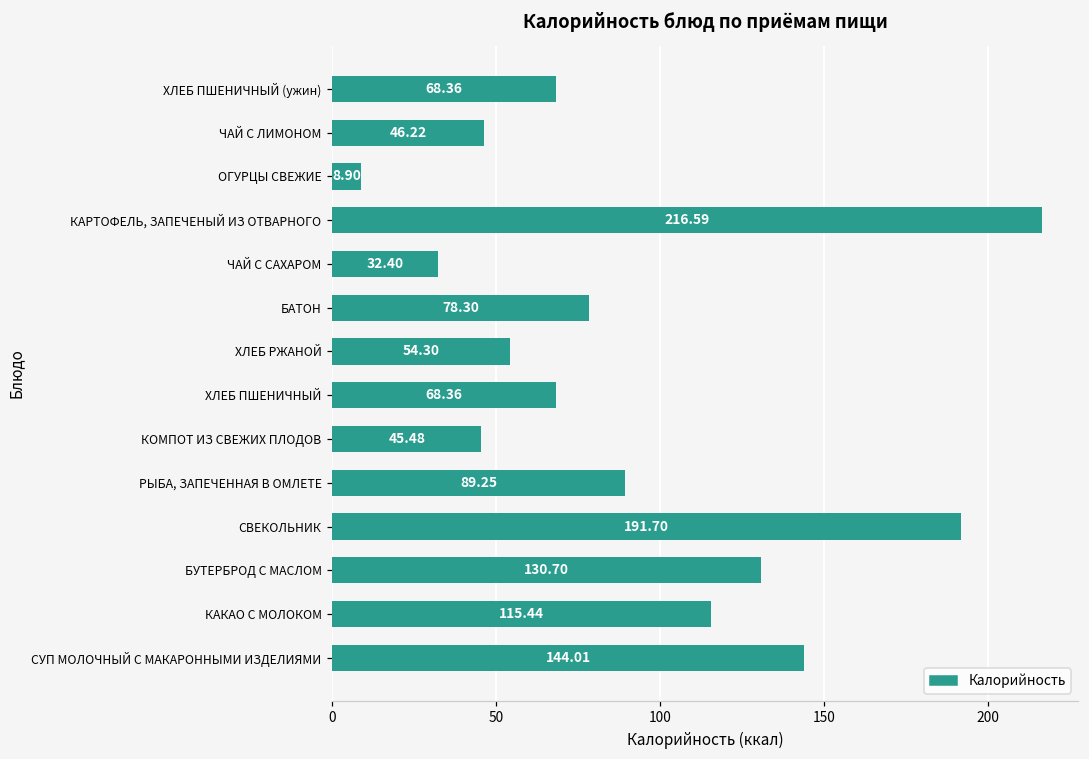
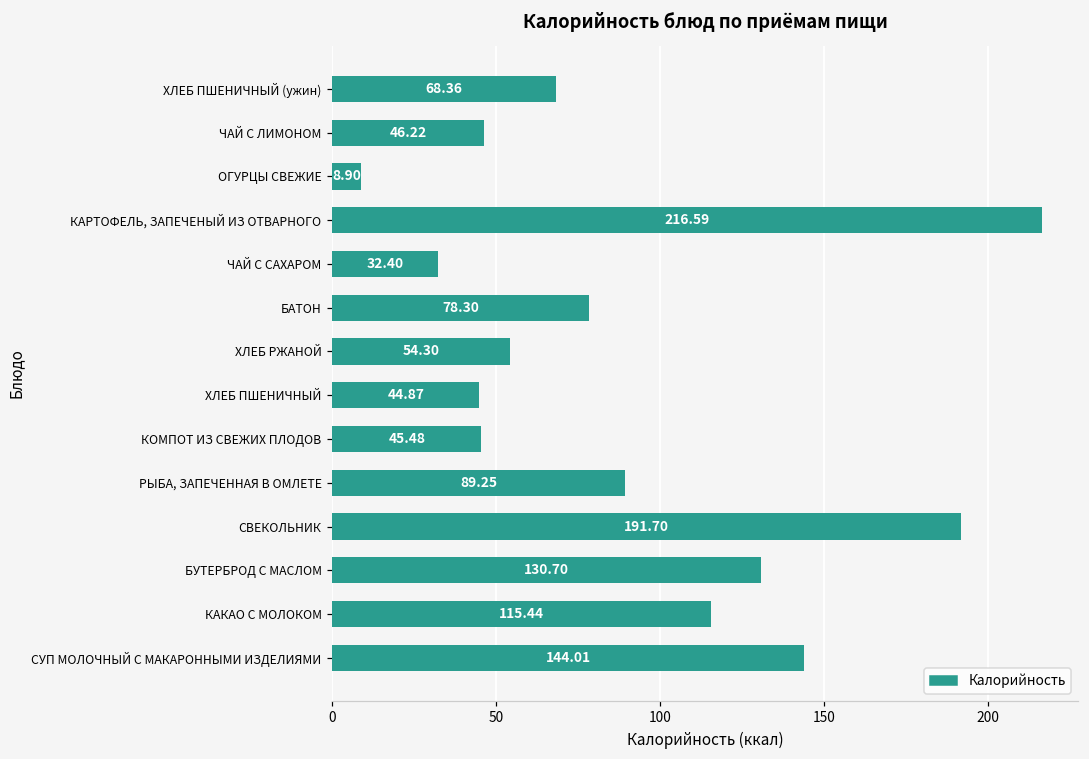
  {
    "ХЛЕБ ПШЕНИЧНЫЙ (ужин)": 68.36,
    "ЧАЙ С ЛИМОНОМ": 46.22,
    "ОГУРЦЫ СВЕЖИЕ": 8.90,
    "КАРТОФЕЛЬ, ЗАПЕЧЕНЫЙ ИЗ ОТВАРНОГО": 216.59,
    "ЧАЙ С САХАРОМ": 32.40,
    "БАТОН": 78.30,
    "ХЛЕБ РЖАНОЙ": 54.30,
-   "ХЛЕБ ПШЕНИЧНЫЙ": 68.36,
+   "ХЛЕБ ПШЕНИЧНЫЙ": 44.87,
    "КОМПОТ ИЗ СВЕЖИХ ПЛОДОВ": 45.48,
    "РЫБА, ЗАПЕЧЕННАЯ В ОМЛЕТЕ": 89.25,
    "СВЕКОЛЬНИК": 191.70,
    "БУТЕРБРОД С МАСЛОМ": 130.70,
    "КАКАО С МОЛОКОМ": 115.44,
    "СУП МОЛОЧНЫЙ С МАКАРОННЫМИ ИЗДЕЛИЯМИ": 144.01
  }
